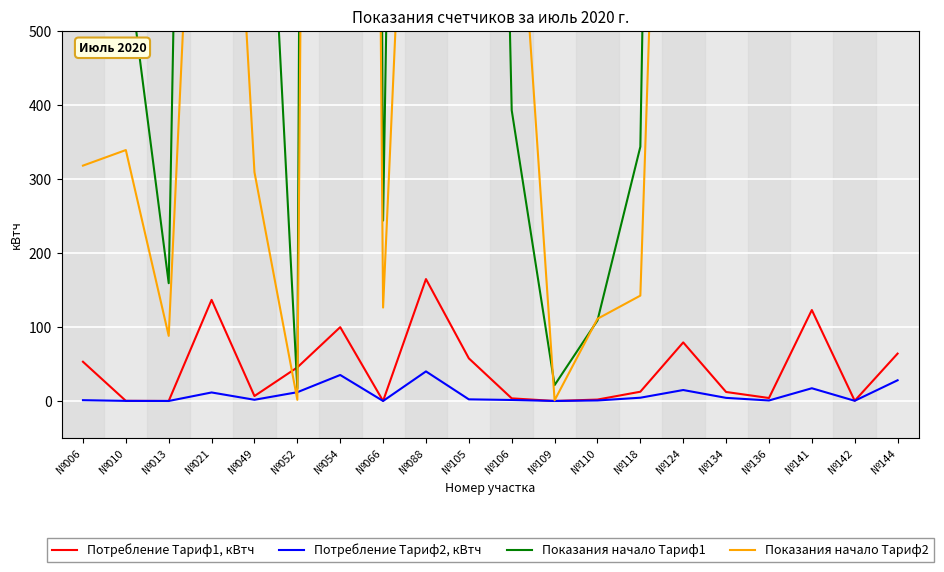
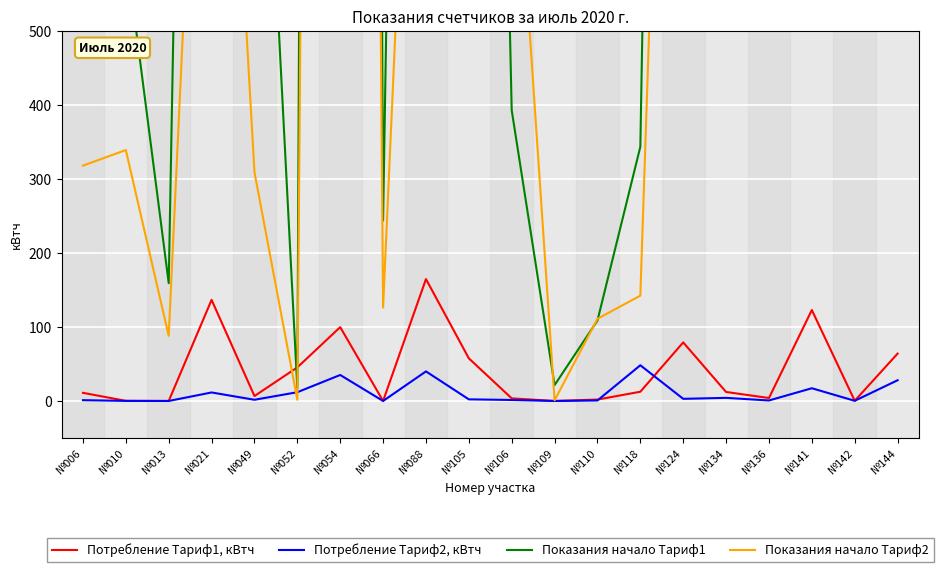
  {
    "Потребление Тариф1, кВтч": {
-     "№006": 50,
+     "№006": 10,
      "№021": 140,
      "№049": 10,
      "№052": 50,
      "№054": 100,
      "№088": 160,
      "№105": 60,
      "№118": 10,
      "№124": 80,
      "№134": 10,
      "№141": 120,
      "№144": 60
    },
    "Потребление Тариф2, кВтч": {
      "№006": 0,
      "№021": 10,
      "№049": 0,
      "№052": 10,
      "№054": 40,
      "№088": 40,
      "№105": 0,
-     "№118": 0,
-     "№124": 10,
+     "№118": 50,
+     "№124": 0,
      "№134": 0,
      "№141": 20,
      "№144": 30
    },
    "Показания начало Тариф1": {
      "№013": 160,
      "№052": 20,
      "№066": 240,
      "№106": 390,
      "№109": 20,
      "№118": 340
    },
    "Показания начало Тариф2": {
      "№006": 320,
      "№010": 340,
      "№013": 90,
      "№049": 310,
      "№052": 0,
      "№066": 130,
      "№118": 140
    }
  }
